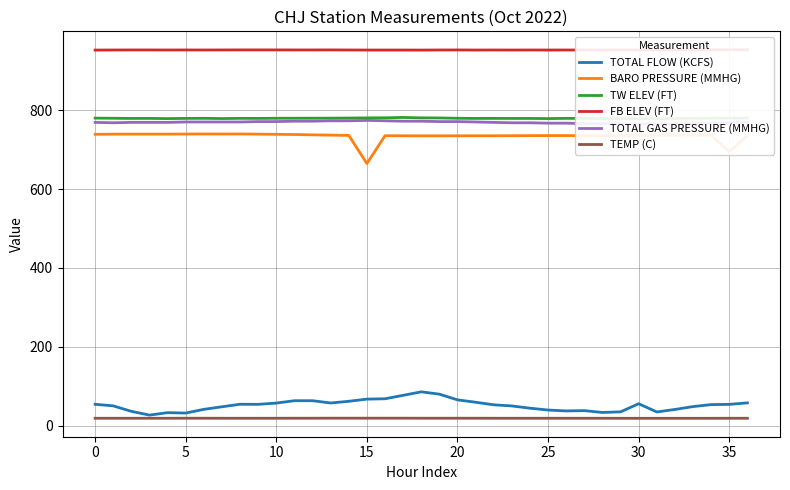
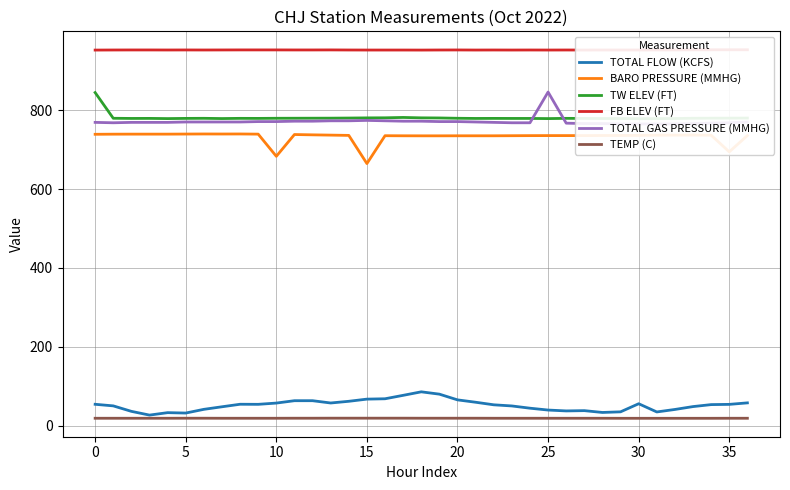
  {
    "TOTAL FLOW (KCFS)": {
      "0": 50,
      "5": 30,
      "10": 60,
      "15": 70,
      "20": 70,
      "25": 40,
      "30": 60,
      "35": 50
    },
    "BARO PRESSURE (MMHG)": {
      "0": 740,
      "5": 740,
-     "10": 740,
+     "10": 680,
      "15": 660,
      "20": 740,
      "25": 740
    },
    "TW ELEV (FT)": {
-     "0": 780,
+     "0": 840,
      "5": 780,
      "10": 780,
      "20": 780,
      "25": 780
    },
    "FB ELEV (FT)": {
      "0": 950,
      "5": 950,
      "10": 950,
      "15": 950,
      "20": 950,
      "25": 950
    },
    "TOTAL GAS PRESSURE (MMHG)": {
      "0": 770,
      "5": 770,
      "10": 770,
      "20": 770,
-     "25": 770
+     "25": 850
    },
    "TEMP (C)": {
      "0": 20,
      "5": 20,
      "10": 20,
      "15": 20,
      "20": 20,
      "25": 20,
      "30": 20,
      "35": 20
    }
  }
